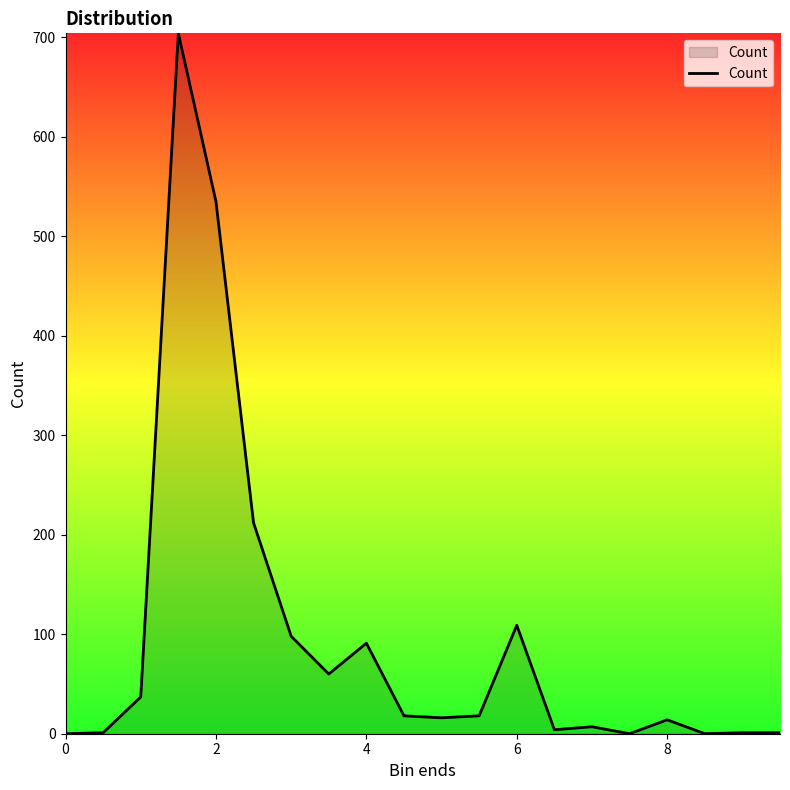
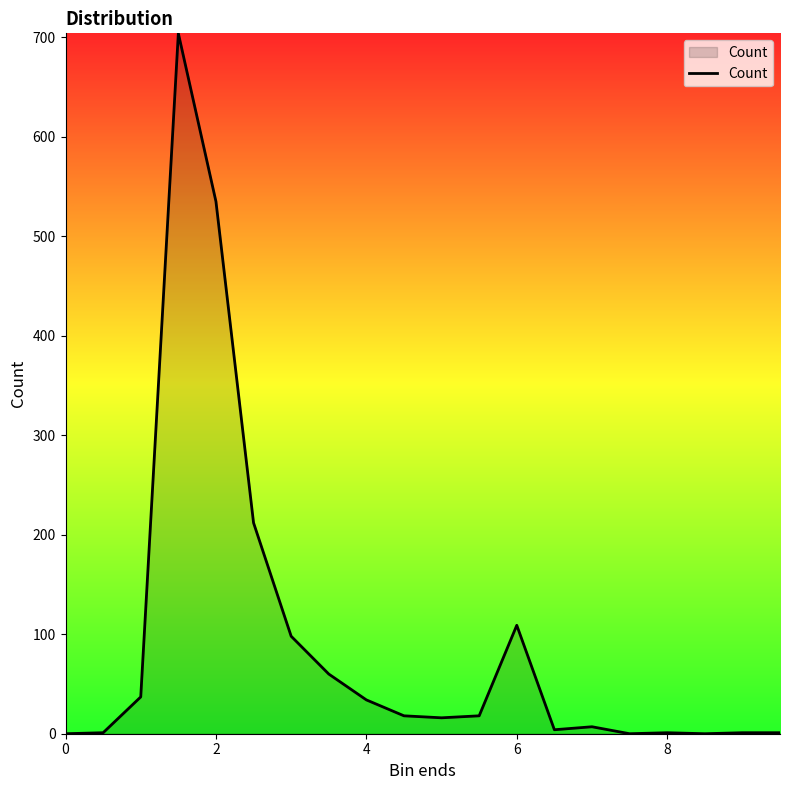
  {
    "0": 0,
    "2": 540,
-   "4": 90,
+   "4": 30,
    "6": 110,
-   "8": 10
+   "8": 0
  }
